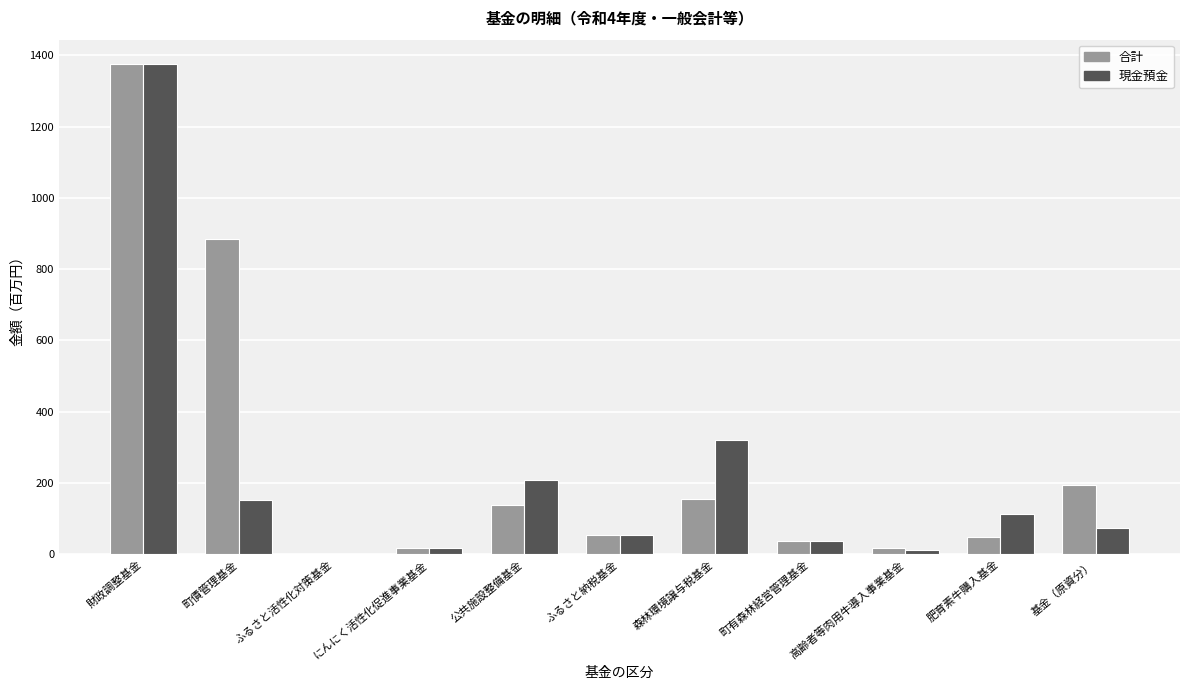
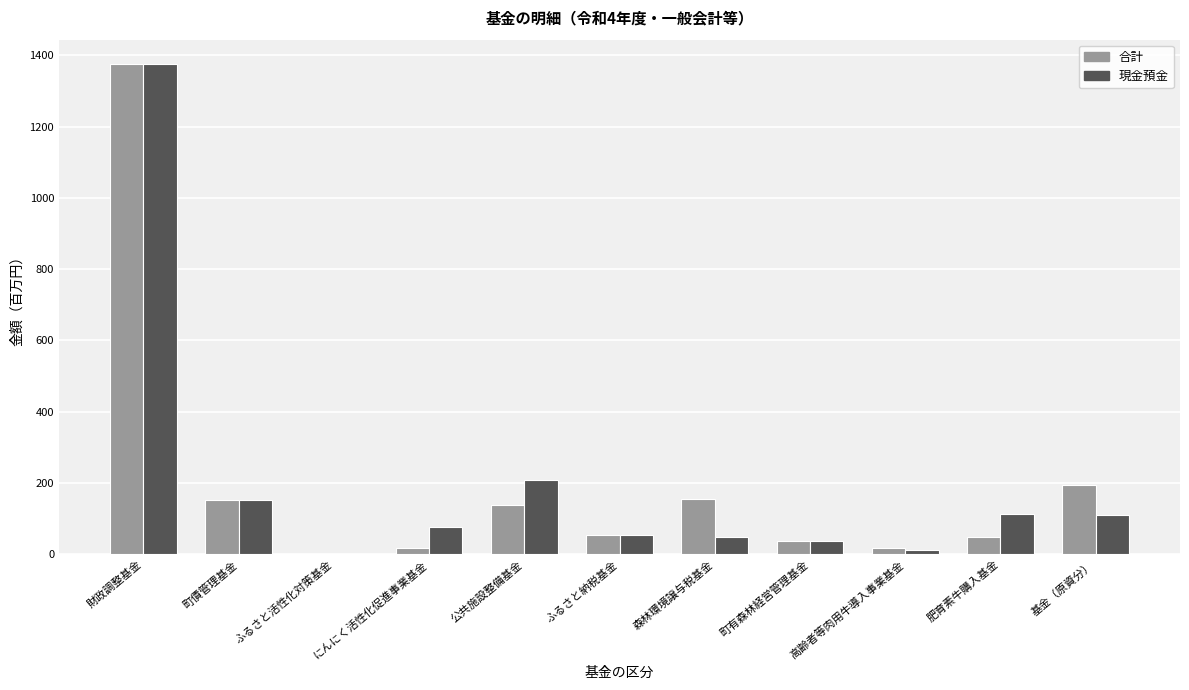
  {
    "合計": {
      "財政調整基金": 1380,
-     "町債管理基金": 880,
+     "町債管理基金": 150,
      "にんにく活性化促進事業基金": 20,
      "公共施設整備基金": 140,
      "ふるさと納税基金": 60,
      "森林環境譲与税基金": 160,
      "町有森林経営管理基金": 40,
      "高齢者等肉用牛導入事業基金": 20,
      "肥育素牛購入基金": 50,
      "基金（原資分）": 190
    },
    "現金預金": {
      "財政調整基金": 1380,
      "町債管理基金": 150,
-     "にんにく活性化促進事業基金": 20,
+     "にんにく活性化促進事業基金": 80,
      "公共施設整備基金": 210,
      "ふるさと納税基金": 60,
-     "森林環境譲与税基金": 320,
+     "森林環境譲与税基金": 50,
      "町有森林経営管理基金": 40,
      "高齢者等肉用牛導入事業基金": 10,
      "肥育素牛購入基金": 110,
-     "基金（原資分）": 70
+     "基金（原資分）": 110
    }
  }
